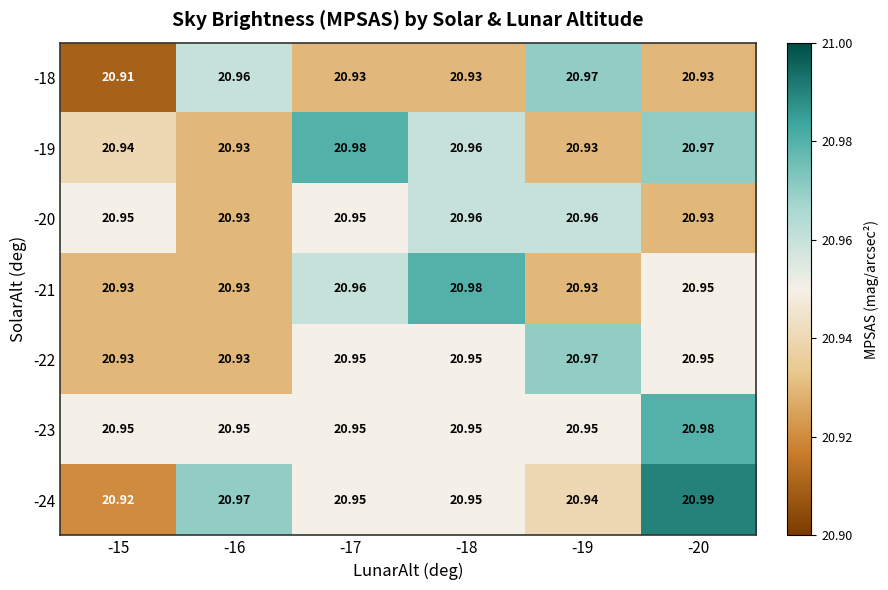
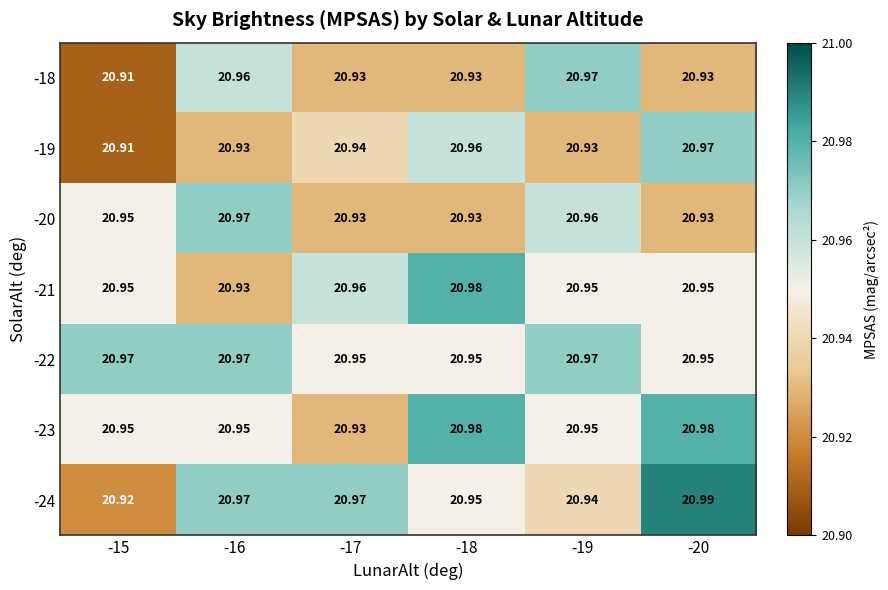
  {
    "-18": {
      "-15": 20.91,
      "-16": 20.96,
      "-17": 20.93,
      "-18": 20.93,
      "-19": 20.97,
      "-20": 20.93
    },
    "-19": {
-     "-15": 20.94,
+     "-15": 20.91,
      "-16": 20.93,
-     "-17": 20.98,
+     "-17": 20.94,
      "-18": 20.96,
      "-19": 20.93,
      "-20": 20.97
    },
    "-20": {
      "-15": 20.95,
-     "-16": 20.93,
-     "-17": 20.95,
-     "-18": 20.96,
+     "-16": 20.97,
+     "-17": 20.93,
+     "-18": 20.93,
      "-19": 20.96,
      "-20": 20.93
    },
    "-21": {
-     "-15": 20.93,
+     "-15": 20.95,
      "-16": 20.93,
      "-17": 20.96,
      "-18": 20.98,
-     "-19": 20.93,
+     "-19": 20.95,
      "-20": 20.95
    },
    "-22": {
-     "-15": 20.93,
-     "-16": 20.93,
+     "-15": 20.97,
+     "-16": 20.97,
      "-17": 20.95,
      "-18": 20.95,
      "-19": 20.97,
      "-20": 20.95
    },
    "-23": {
      "-15": 20.95,
      "-16": 20.95,
-     "-17": 20.95,
-     "-18": 20.95,
+     "-17": 20.93,
+     "-18": 20.98,
      "-19": 20.95,
      "-20": 20.98
    },
    "-24": {
      "-15": 20.92,
      "-16": 20.97,
-     "-17": 20.95,
+     "-17": 20.97,
      "-18": 20.95,
      "-19": 20.94,
      "-20": 20.99
    }
  }
